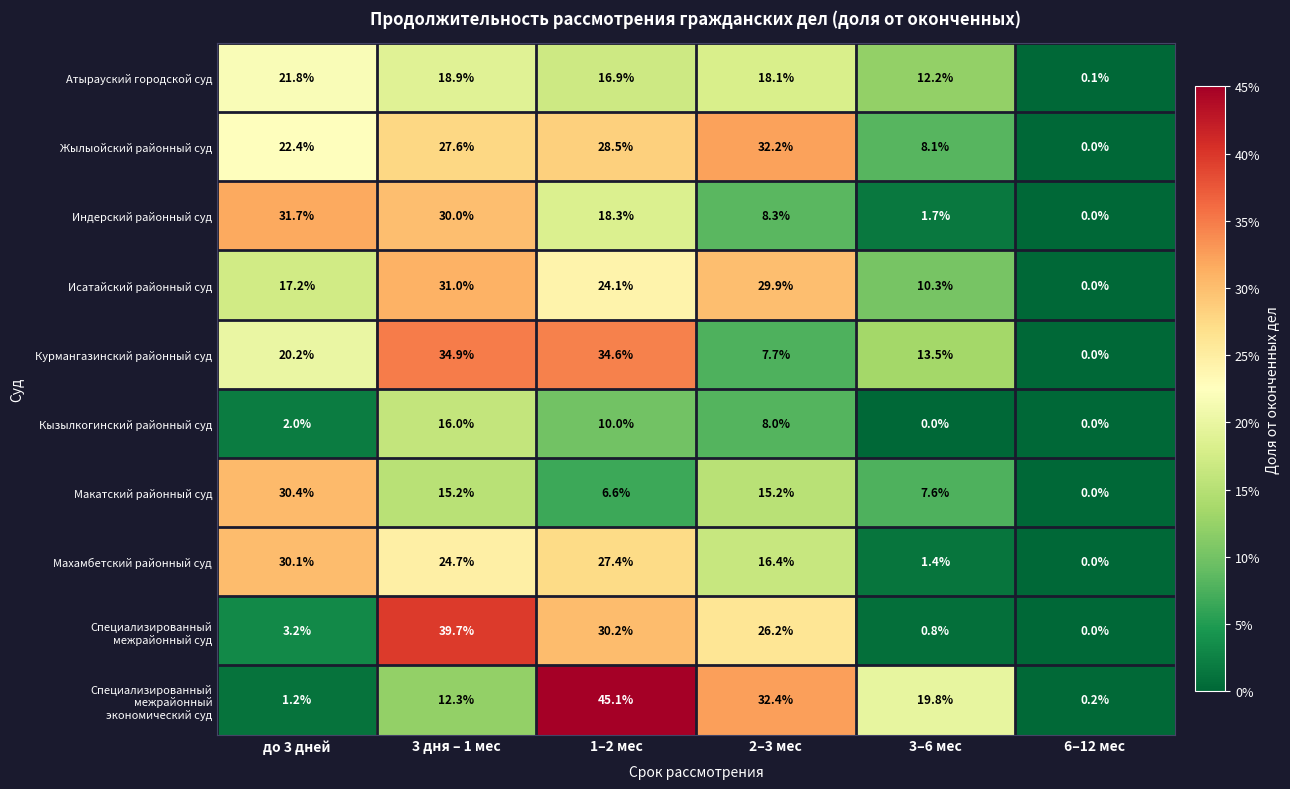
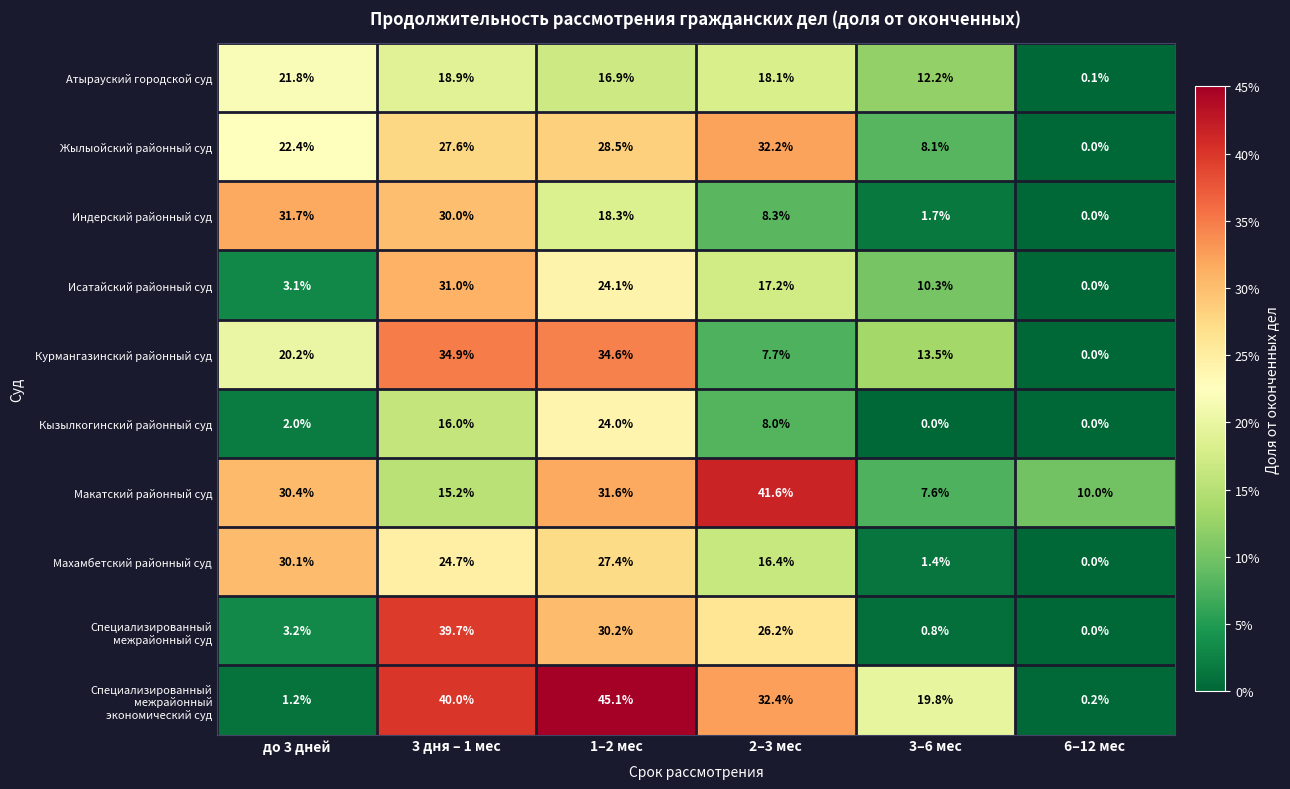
  {
    "Атырауский городской суд": {
      "до 3 дней": "21.8%",
      "3 дня – 1 мес": "18.9%",
      "1–2 мес": "16.9%",
      "2–3 мес": "18.1%",
      "3–6 мес": "12.2%",
      "6–12 мес": "0.1%"
    },
    "Жылыойский районный суд": {
      "до 3 дней": "22.4%",
      "3 дня – 1 мес": "27.6%",
      "1–2 мес": "28.5%",
      "2–3 мес": "32.2%",
      "3–6 мес": "8.1%",
      "6–12 мес": "0.0%"
    },
    "Индерский районный суд": {
      "до 3 дней": "31.7%",
      "3 дня – 1 мес": "30.0%",
      "1–2 мес": "18.3%",
      "2–3 мес": "8.3%",
      "3–6 мес": "1.7%",
      "6–12 мес": "0.0%"
    },
    "Исатайский районный суд": {
-     "до 3 дней": "17.2%",
+     "до 3 дней": "3.1%",
      "3 дня – 1 мес": "31.0%",
      "1–2 мес": "24.1%",
-     "2–3 мес": "29.9%",
+     "2–3 мес": "17.2%",
      "3–6 мес": "10.3%",
      "6–12 мес": "0.0%"
    },
    "Курмангазинский районный суд": {
      "до 3 дней": "20.2%",
      "3 дня – 1 мес": "34.9%",
      "1–2 мес": "34.6%",
      "2–3 мес": "7.7%",
      "3–6 мес": "13.5%",
      "6–12 мес": "0.0%"
    },
    "Кызылкогинский районный суд": {
      "до 3 дней": "2.0%",
      "3 дня – 1 мес": "16.0%",
-     "1–2 мес": "10.0%",
+     "1–2 мес": "24.0%",
      "2–3 мес": "8.0%",
      "3–6 мес": "0.0%",
      "6–12 мес": "0.0%"
    },
    "Макатский районный суд": {
      "до 3 дней": "30.4%",
      "3 дня – 1 мес": "15.2%",
-     "1–2 мес": "6.6%",
-     "2–3 мес": "15.2%",
+     "1–2 мес": "31.6%",
+     "2–3 мес": "41.6%",
      "3–6 мес": "7.6%",
-     "6–12 мес": "0.0%"
+     "6–12 мес": "10.0%"
    },
    "Махамбетский районный суд": {
      "до 3 дней": "30.1%",
      "3 дня – 1 мес": "24.7%",
      "1–2 мес": "27.4%",
      "2–3 мес": "16.4%",
      "3–6 мес": "1.4%",
      "6–12 мес": "0.0%"
    },
    "Специализированный межрайонный суд": {
      "до 3 дней": "3.2%",
      "3 дня – 1 мес": "39.7%",
      "1–2 мес": "30.2%",
      "2–3 мес": "26.2%",
      "3–6 мес": "0.8%",
      "6–12 мес": "0.0%"
    },
    "Специализированный межрайонный экономический суд": {
      "до 3 дней": "1.2%",
-     "3 дня – 1 мес": "12.3%",
+     "3 дня – 1 мес": "40.0%",
      "1–2 мес": "45.1%",
      "2–3 мес": "32.4%",
      "3–6 мес": "19.8%",
      "6–12 мес": "0.2%"
    }
  }
